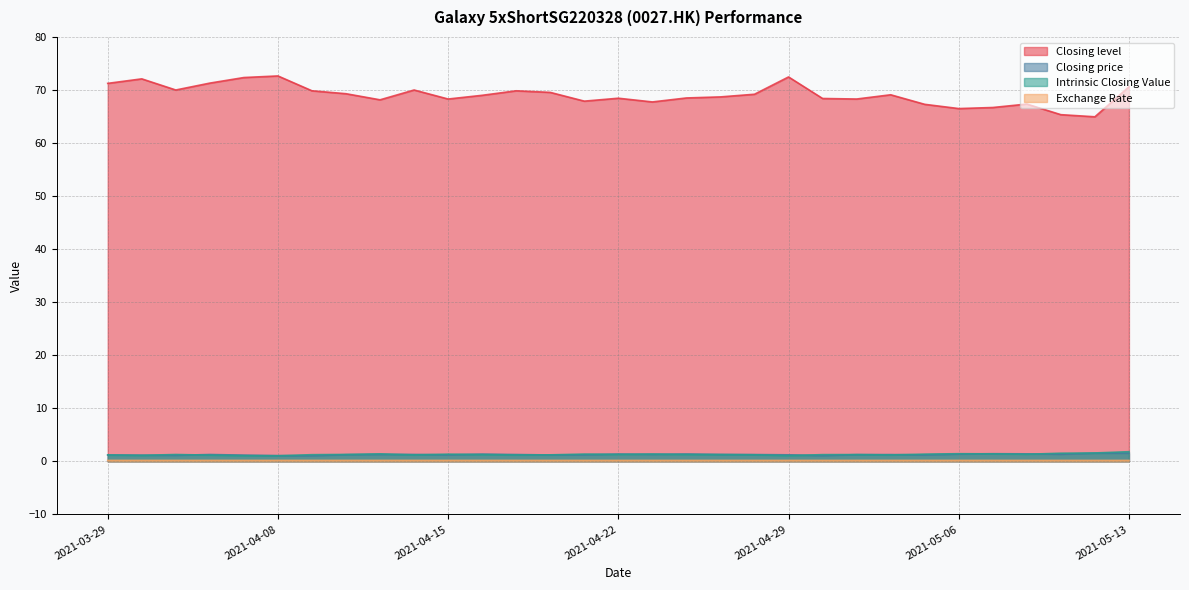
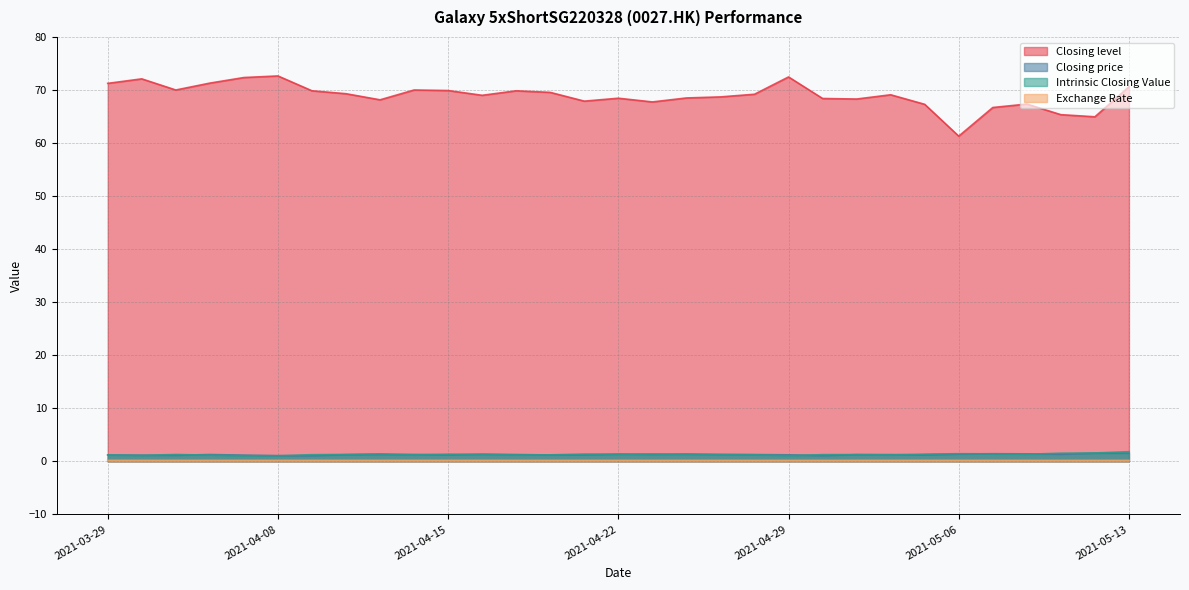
  {
    "Closing level": {
      "2021-03-29": 71,
      "2021-04-08": 73,
-     "2021-04-15": 68,
+     "2021-04-15": 70,
      "2021-04-22": 68,
      "2021-04-29": 72,
-     "2021-05-06": 67
+     "2021-05-06": 61
    },
    "Exchange Rate": {
      "2021-03-29": 0,
      "2021-04-08": 0,
      "2021-04-15": 0,
      "2021-04-22": 0,
      "2021-04-29": 0,
      "2021-05-06": 0,
      "2021-05-13": 0
    }
  }
